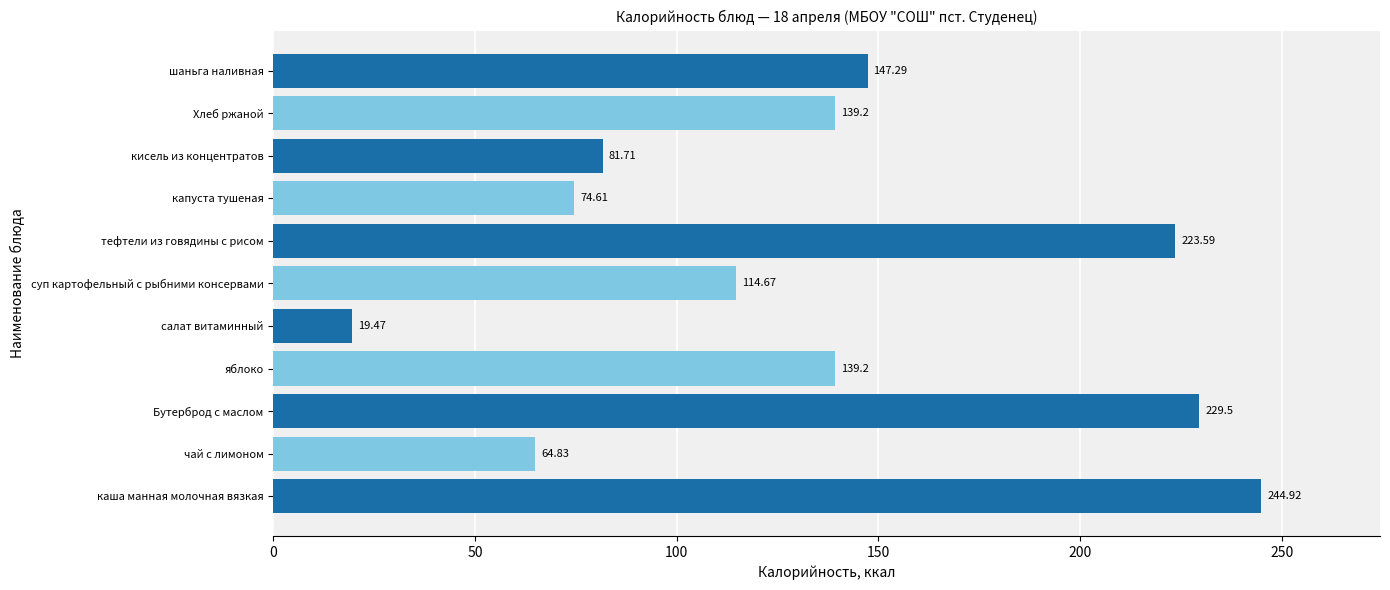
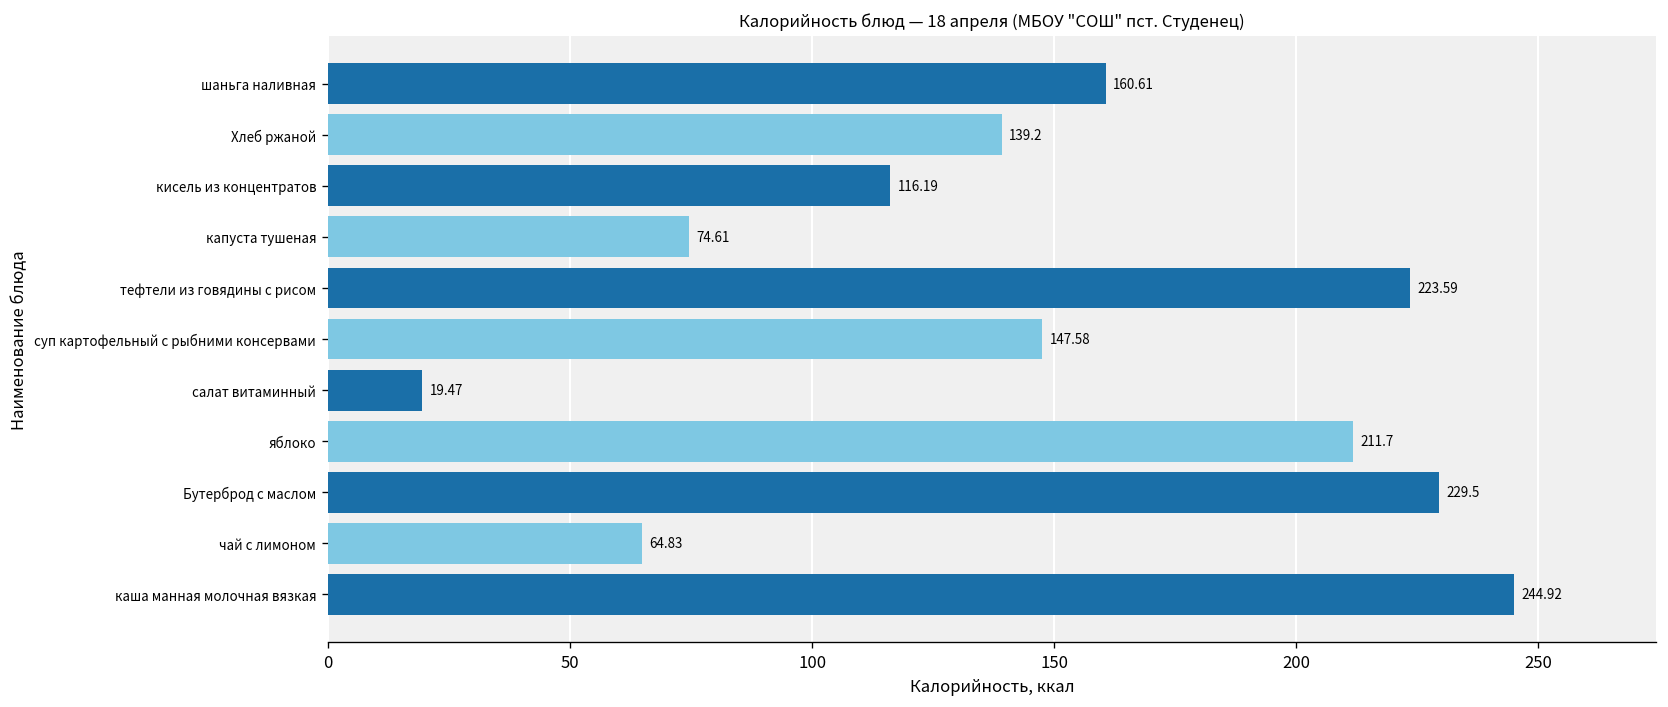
  {
-   "шаньга наливная": 147.29,
+   "шаньга наливная": 160.61,
    "Хлеб ржаной": 139.2,
-   "кисель из концентратов": 81.71,
+   "кисель из концентратов": 116.19,
    "капуста тушеная": 74.61,
    "тефтели из говядины с рисом": 223.59,
-   "суп картофельный с рыбними консервами": 114.67,
+   "суп картофельный с рыбними консервами": 147.58,
    "салат витаминный": 19.47,
-   "яблоко": 139.2,
+   "яблоко": 211.7,
    "Бутерброд с маслом": 229.5,
    "чай с лимоном": 64.83,
    "каша манная молочная вязкая": 244.92
  }
